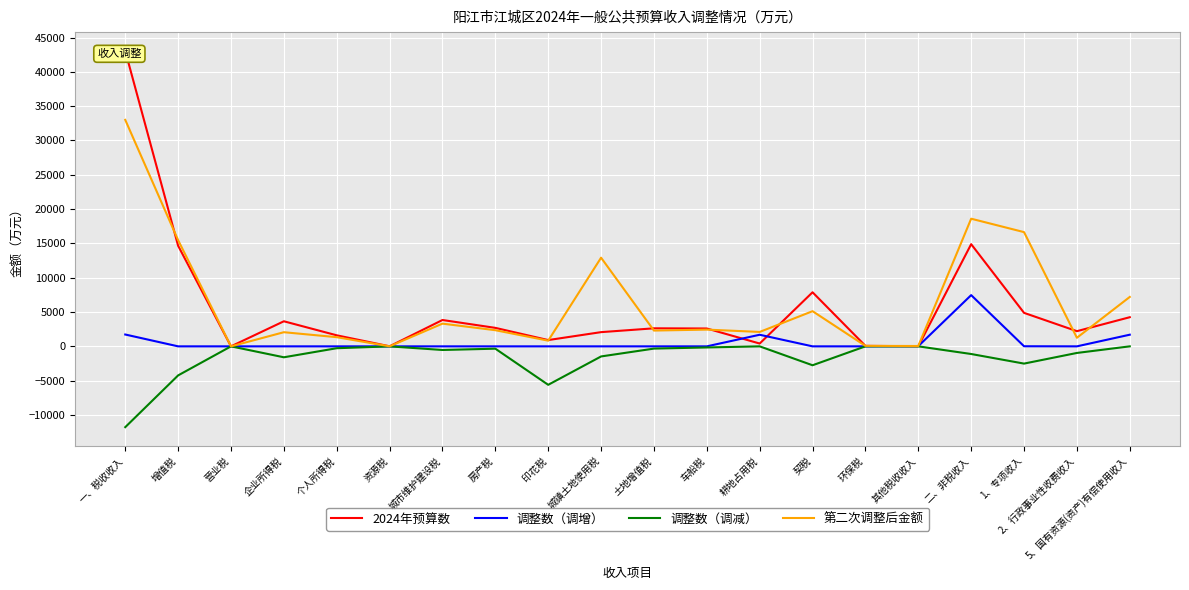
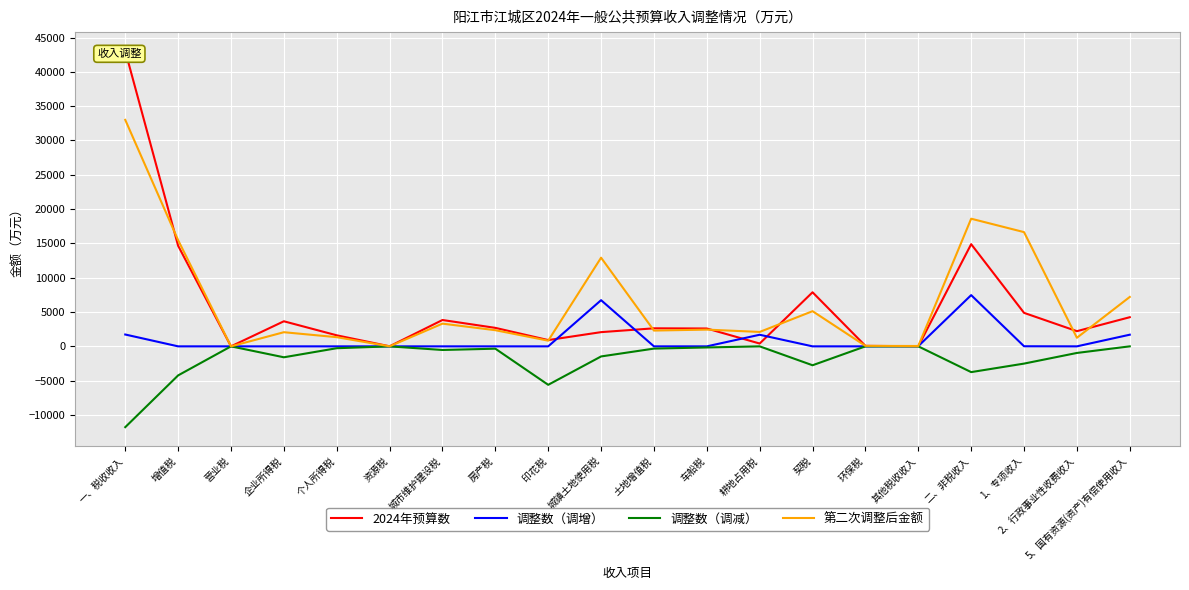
  {
    "2024年预算数": {
      "增值税": 15000,
      "企业所得税": 4000,
      "城市维护建设税": 4000,
      "城镇土地使用税": 2000,
      "耕地占用税": 0,
      "契税": 8000,
      "二、非税收入": 15000,
      "1、专项收入": 5000,
      "2、行政事业性收费收入": 2000,
      "5、国有资源(资产)有偿使用收入": 4000
    },
    "调整数（调增）": {
      "一、税收收入": 2000,
      "增值税": 0,
      "企业所得税": 0,
      "城市维护建设税": 0,
      "印花税": 0,
-     "城镇土地使用税": 0,
+     "城镇土地使用税": 7000,
      "耕地占用税": 2000,
      "契税": 0,
      "二、非税收入": 7000,
      "1、专项收入": 0,
      "2、行政事业性收费收入": 0,
      "5、国有资源(资产)有偿使用收入": 2000
    },
    "调整数（调减）": {
      "一、税收收入": -12000,
      "增值税": -4000,
      "企业所得税": -2000,
      "城市维护建设税": -1000,
      "印花税": -6000,
      "城镇土地使用税": -1000,
      "耕地占用税": 0,
      "契税": -3000,
-     "二、非税收入": -1000,
+     "二、非税收入": -4000,
      "1、专项收入": -3000,
      "2、行政事业性收费收入": -1000,
      "5、国有资源(资产)有偿使用收入": 0
    },
    "第二次调整后金额": {
      "一、税收收入": 33000,
      "增值税": 15000,
      "企业所得税": 2000,
      "城市维护建设税": 3000,
      "城镇土地使用税": 13000,
      "耕地占用税": 2000,
      "契税": 5000,
      "二、非税收入": 19000,
      "1、专项收入": 17000,
      "2、行政事业性收费收入": 1000,
      "5、国有资源(资产)有偿使用收入": 7000
    }
  }
